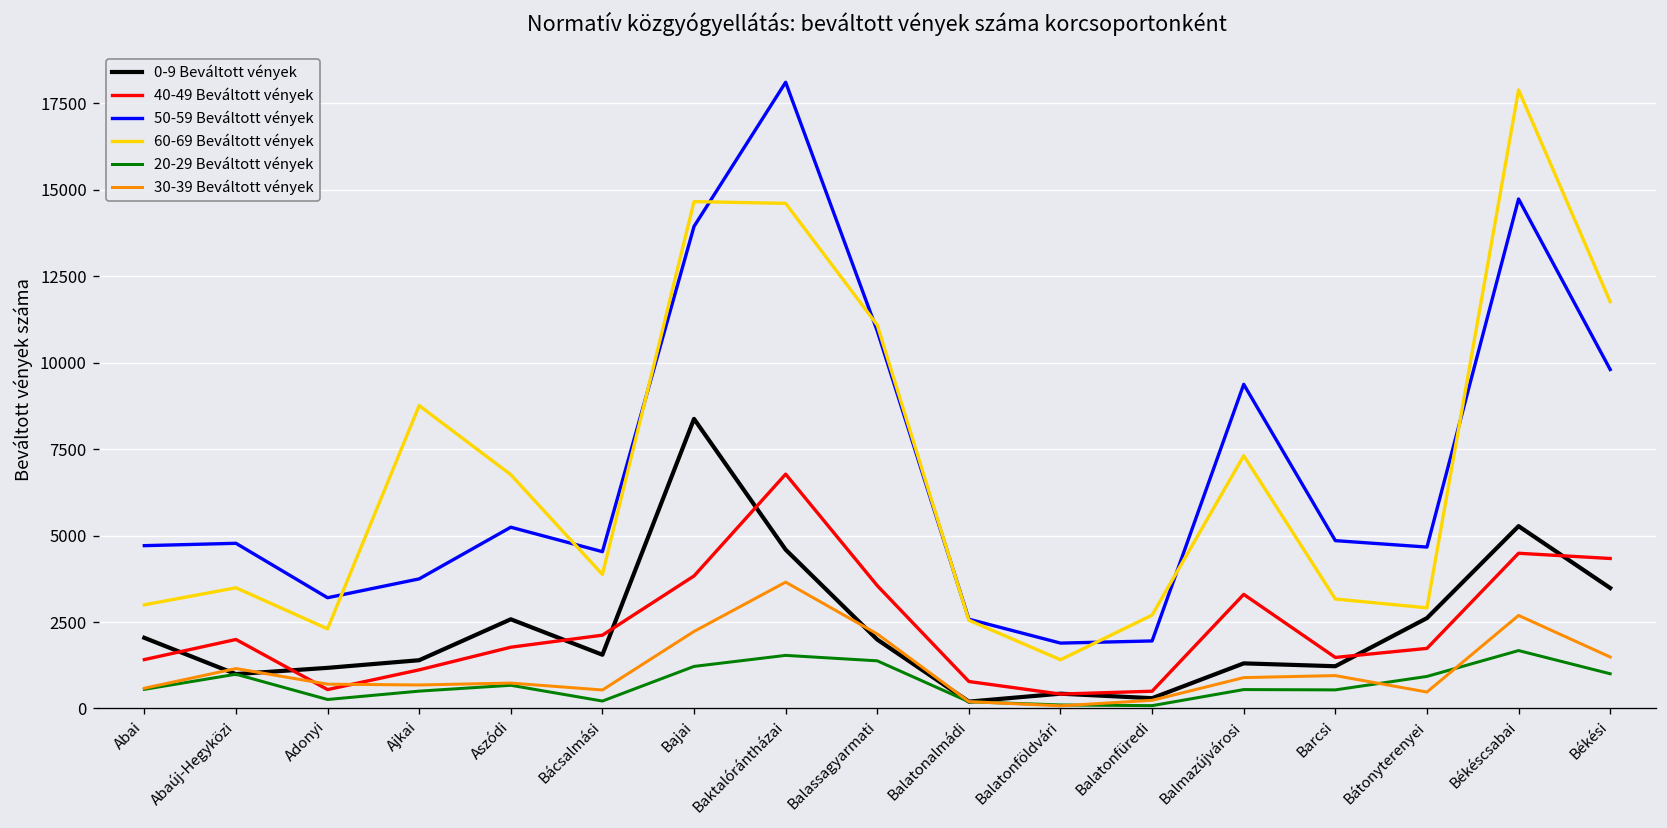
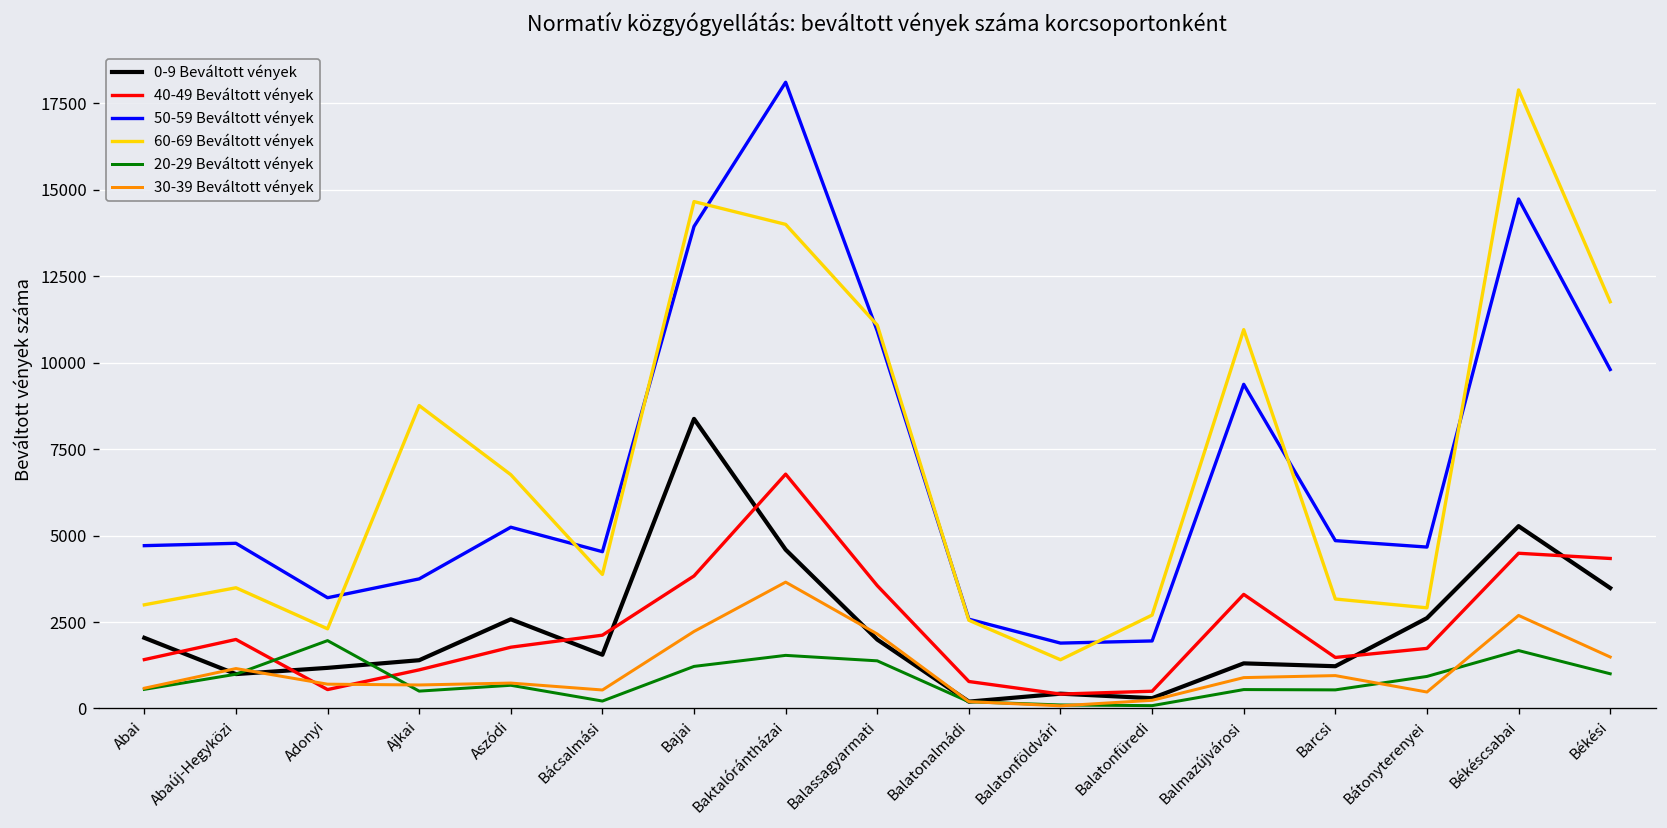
  {
    "0-9 Beváltott vények": {
      "Abai": 2000,
      "Adonyi": 1200,
      "Ajkai": 1400,
      "Aszódi": 2600,
      "Bácsalmási": 1600,
      "Bajai": 8400,
      "Baktalórántházai": 4600,
      "Balassagyarmati": 2000,
      "Balmazújvárosi": 1300,
      "Barcsi": 1200,
      "Bátonyterenyei": 2600,
      "Békéscsabai": 5300,
      "Békési": 3500
    },
    "40-49 Beváltott vények": {
      "Abai": 1400,
      "Abaúj-Hegyközi": 2000,
      "Adonyi": 500,
      "Ajkai": 1100,
      "Aszódi": 1800,
      "Bácsalmási": 2100,
      "Bajai": 3800,
      "Baktalórántházai": 6800,
      "Balassagyarmati": 3600,
      "Balatonalmádi": 800,
      "Balatonfüredi": 500,
      "Balmazújvárosi": 3300,
      "Barcsi": 1500,
      "Bátonyterenyei": 1700,
      "Békéscsabai": 4500,
      "Békési": 4300
    },
    "50-59 Beváltott vények": {
      "Abai": 4700,
      "Abaúj-Hegyközi": 4800,
      "Adonyi": 3200,
      "Ajkai": 3700,
      "Aszódi": 5200,
      "Bácsalmási": 4500,
      "Bajai": 13900,
      "Baktalórántházai": 18100,
      "Balassagyarmati": 10900,
      "Balatonföldvári": 1900,
      "Balatonfüredi": 2000,
      "Balmazújvárosi": 9400,
      "Barcsi": 4900,
      "Bátonyterenyei": 4700,
      "Békéscsabai": 14700,
      "Békési": 9800
    },
    "60-69 Beváltott vények": {
      "Abai": 3000,
      "Abaúj-Hegyközi": 3500,
      "Adonyi": 2300,
      "Ajkai": 8800,
      "Aszódi": 6800,
      "Bácsalmási": 3900,
      "Bajai": 14700,
-     "Baktalórántházai": 14600,
+     "Baktalórántházai": 14000,
      "Balassagyarmati": 11100,
      "Balatonföldvári": 1400,
      "Balatonfüredi": 2700,
-     "Balmazújvárosi": 7300,
+     "Balmazújvárosi": 11000,
      "Barcsi": 3200,
      "Bátonyterenyei": 2900,
      "Békéscsabai": 17900,
      "Békési": 11800
    },
    "20-29 Beváltott vények": {
-     "Adonyi": 300,
+     "Adonyi": 2000,
      "Ajkai": 500,
      "Bácsalmási": 200,
      "Bajai": 1200,
      "Baktalórántházai": 1500,
      "Balassagyarmati": 1400,
      "Balatonfüredi": 100,
      "Balmazújvárosi": 500,
      "Barcsi": 500,
      "Bátonyterenyei": 900,
      "Békéscsabai": 1700,
      "Békési": 1000
    },
    "30-39 Beváltott vények": {
      "Abaúj-Hegyközi": 1200,
      "Adonyi": 700,
      "Ajkai": 700,
      "Bácsalmási": 500,
      "Bajai": 2200,
      "Baktalórántházai": 3700,
      "Balassagyarmati": 2200,
      "Balmazújvárosi": 900,
      "Barcsi": 1000,
      "Bátonyterenyei": 500,
      "Békéscsabai": 2700,
      "Békési": 1500
    }
  }
